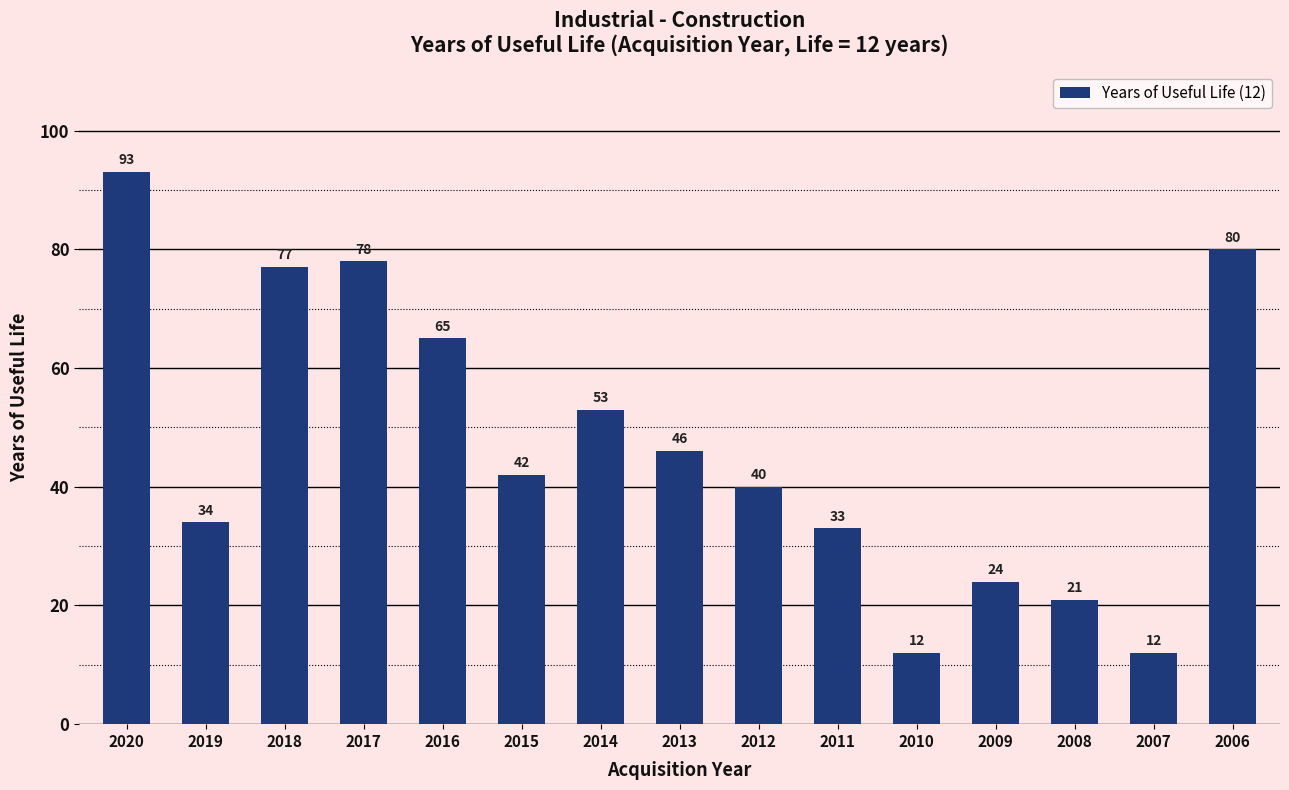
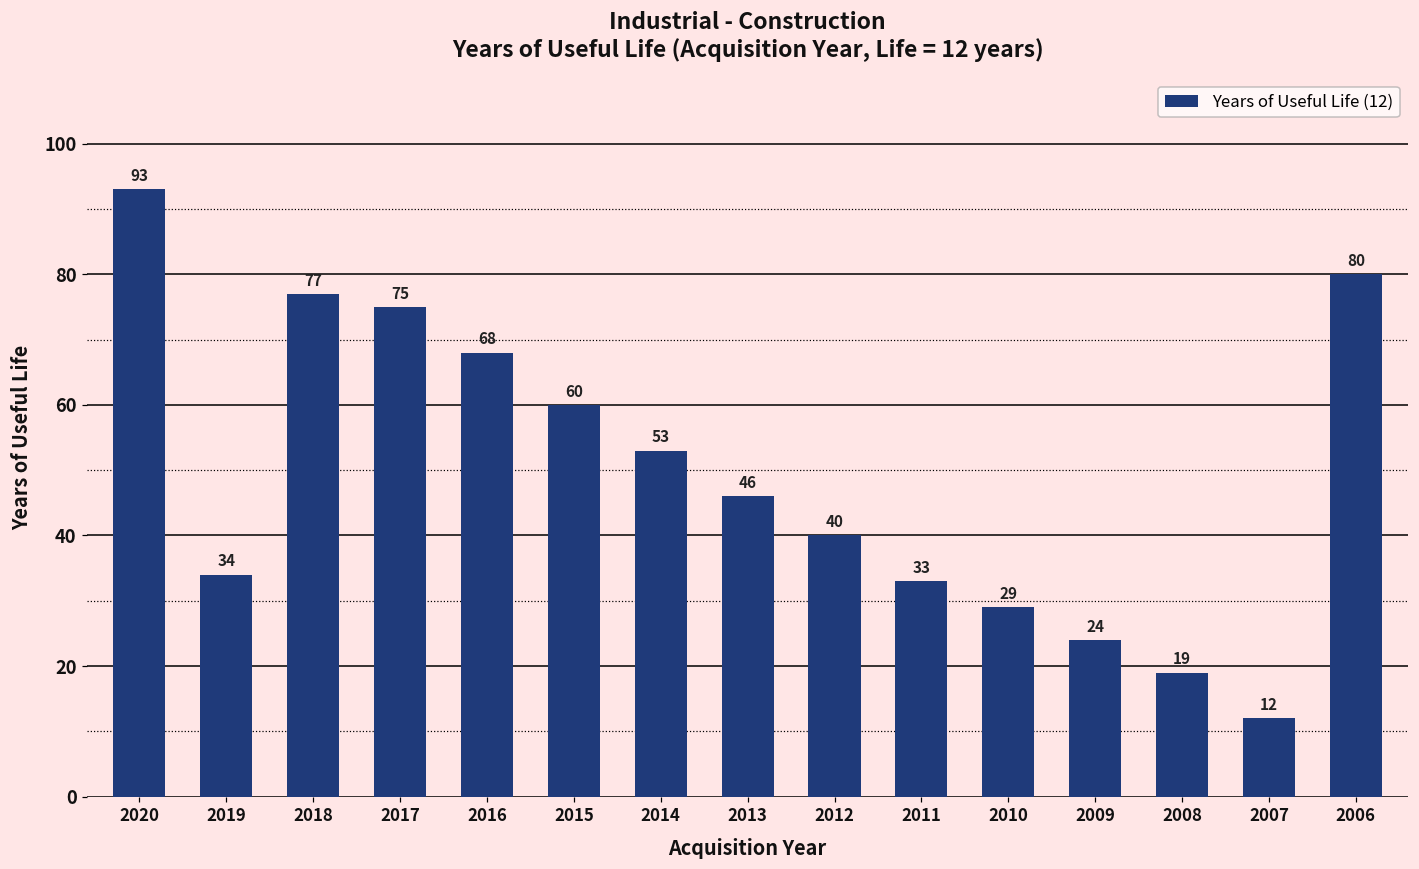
  {
    "2020": 93,
    "2019": 34,
    "2018": 77,
-   "2017": 78,
-   "2016": 65,
-   "2015": 42,
+   "2017": 75,
+   "2016": 68,
+   "2015": 60,
    "2014": 53,
    "2013": 46,
    "2012": 40,
    "2011": 33,
-   "2010": 12,
+   "2010": 29,
    "2009": 24,
-   "2008": 21,
+   "2008": 19,
    "2007": 12,
    "2006": 80
  }
